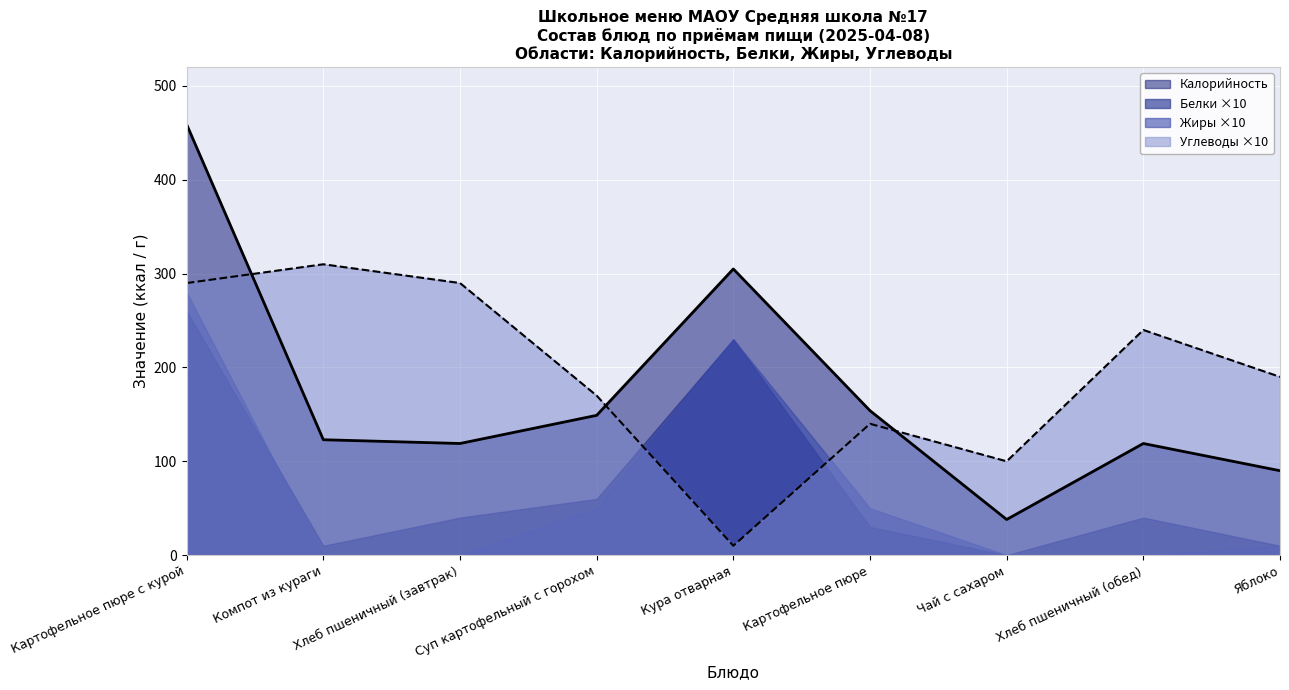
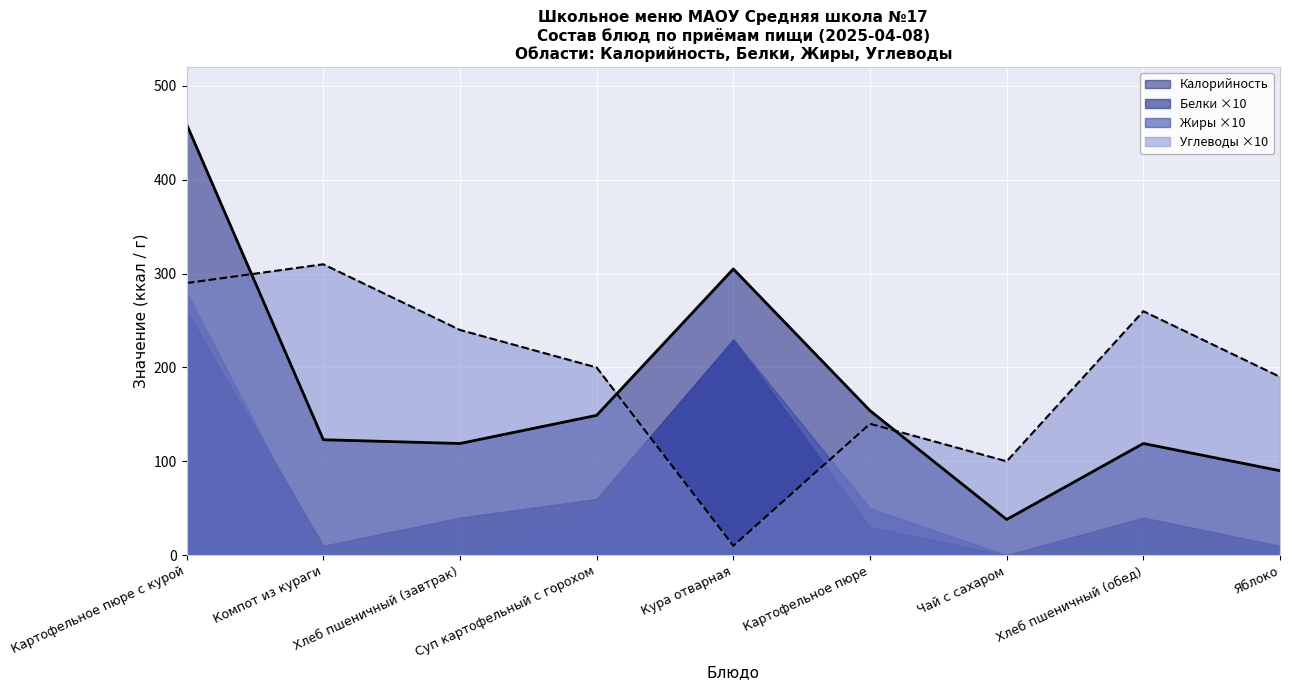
  {
    "Углеводы ×10": {
      "Картофельное пюре с курой": 290,
      "Компот из кураги": 310,
-     "Хлеб пшеничный (завтрак)": 290,
-     "Суп картофельный с горохом": 170,
+     "Хлеб пшеничный (завтрак)": 240,
+     "Суп картофельный с горохом": 200,
      "Кура отварная": 10,
      "Картофельное пюре": 140,
      "Чай с сахаром": 100,
-     "Хлеб пшеничный (обед)": 240,
+     "Хлеб пшеничный (обед)": 260,
      "Яблоко": 190
    }
  }
